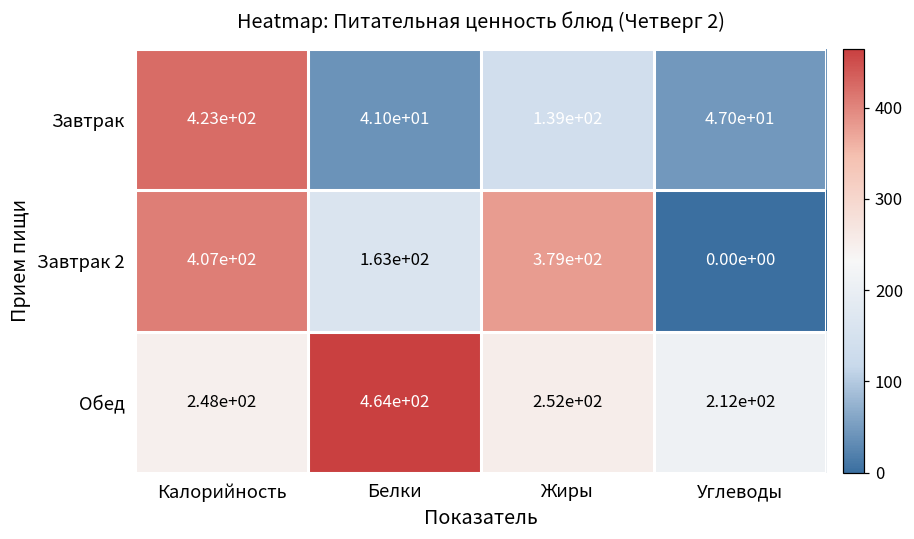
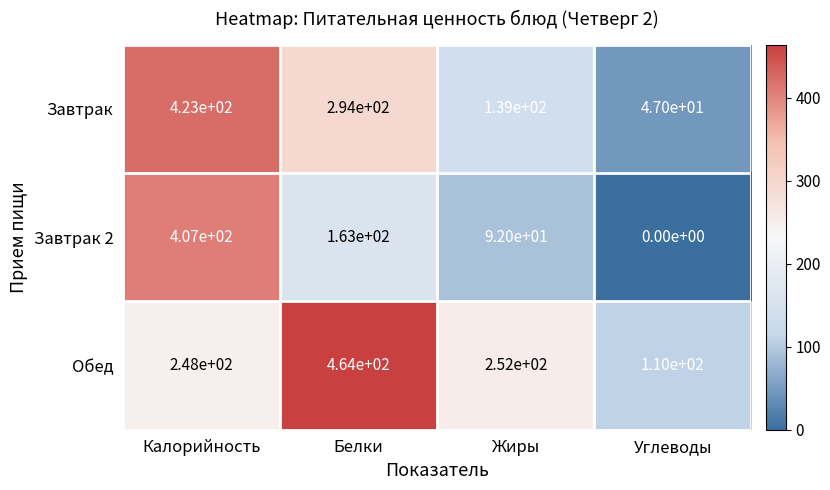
  {
    "Завтрак": {
      "Калорийность": "4.23e+02",
-     "Белки": "4.10e+01",
+     "Белки": "2.94e+02",
      "Углеводы": "4.70e+01"
    },
    "Завтрак 2": {
      "Калорийность": "4.07e+02",
      "Белки": "1.63e+02",
-     "Жиры": "3.79e+02",
+     "Жиры": "9.20e+01",
      "Углеводы": "0.00e+00"
    },
    "Обед": {
      "Калорийность": "2.48e+02",
      "Белки": "4.64e+02",
      "Жиры": "2.52e+02",
-     "Углеводы": "2.12e+02"
+     "Углеводы": "1.10e+02"
    }
  }
